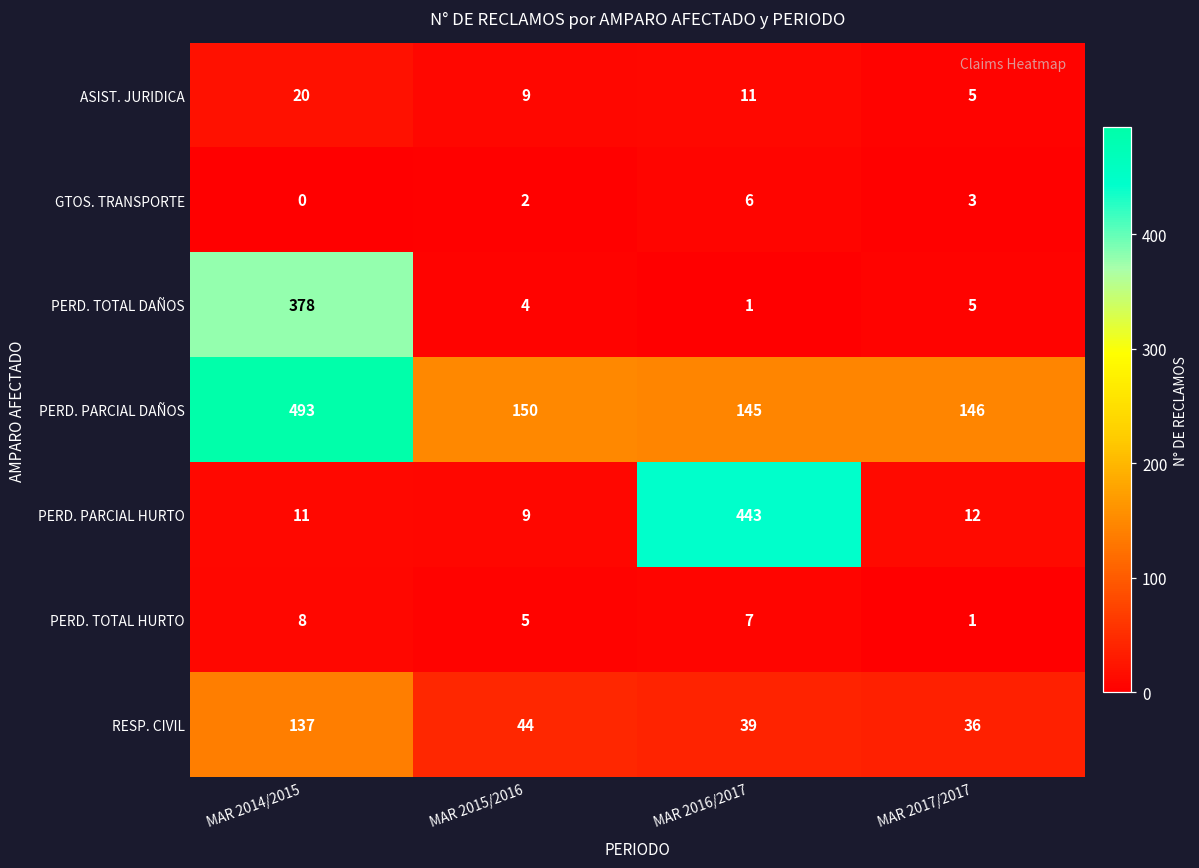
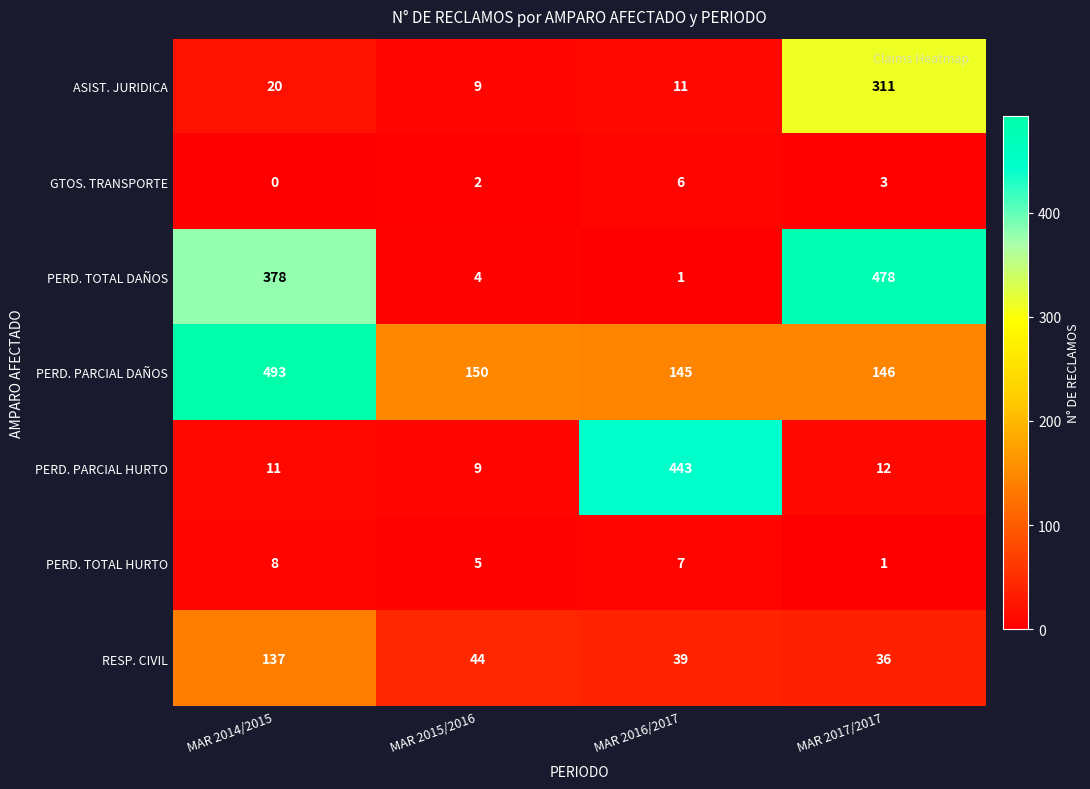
  {
    "ASIST. JURIDICA": {
      "MAR 2014/2015": 20,
      "MAR 2015/2016": 9,
      "MAR 2016/2017": 11,
-     "MAR 2017/2017": 5
+     "MAR 2017/2017": 311
    },
    "GTOS. TRANSPORTE": {
      "MAR 2014/2015": 0,
      "MAR 2015/2016": 2,
      "MAR 2016/2017": 6,
      "MAR 2017/2017": 3
    },
    "PERD. TOTAL DAÑOS": {
      "MAR 2014/2015": 378,
      "MAR 2015/2016": 4,
      "MAR 2016/2017": 1,
-     "MAR 2017/2017": 5
+     "MAR 2017/2017": 478
    },
    "PERD. PARCIAL DAÑOS": {
      "MAR 2014/2015": 493,
      "MAR 2015/2016": 150,
      "MAR 2016/2017": 145,
      "MAR 2017/2017": 146
    },
    "PERD. PARCIAL HURTO": {
      "MAR 2014/2015": 11,
      "MAR 2015/2016": 9,
      "MAR 2016/2017": 443,
      "MAR 2017/2017": 12
    },
    "PERD. TOTAL HURTO": {
      "MAR 2014/2015": 8,
      "MAR 2015/2016": 5,
      "MAR 2016/2017": 7,
      "MAR 2017/2017": 1
    },
    "RESP. CIVIL": {
      "MAR 2014/2015": 137,
      "MAR 2015/2016": 44,
      "MAR 2016/2017": 39,
      "MAR 2017/2017": 36
    }
  }
